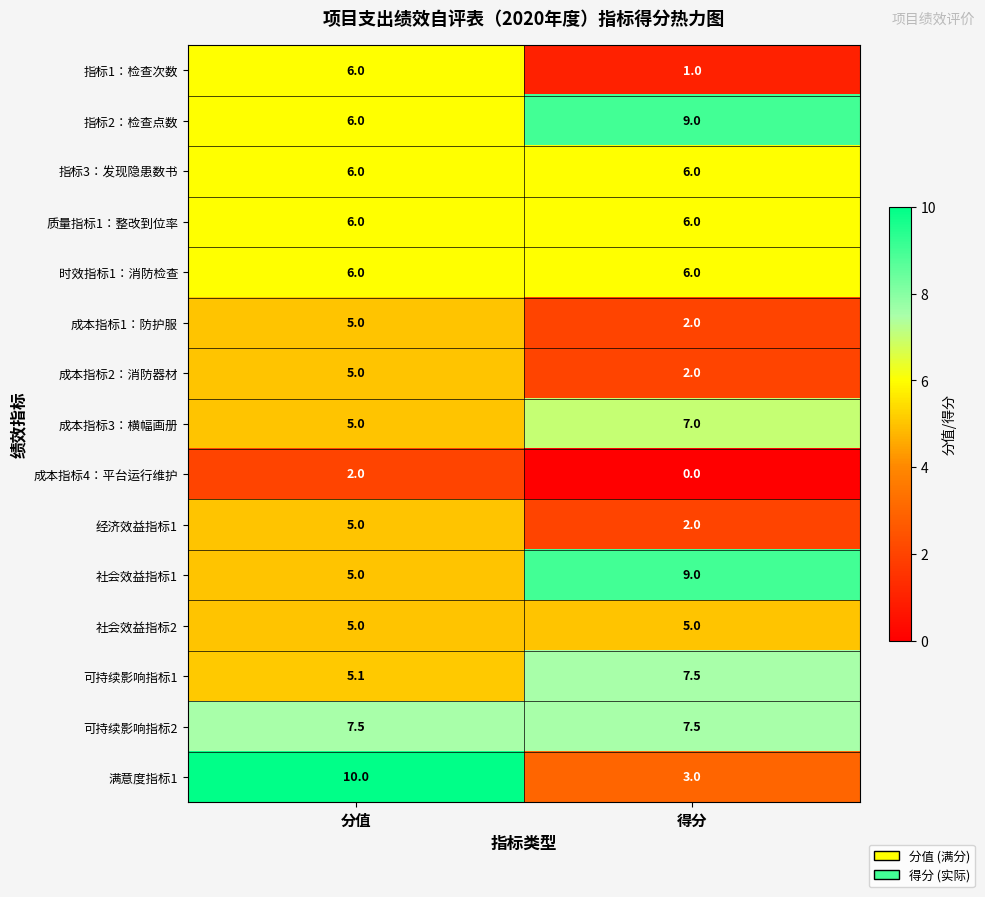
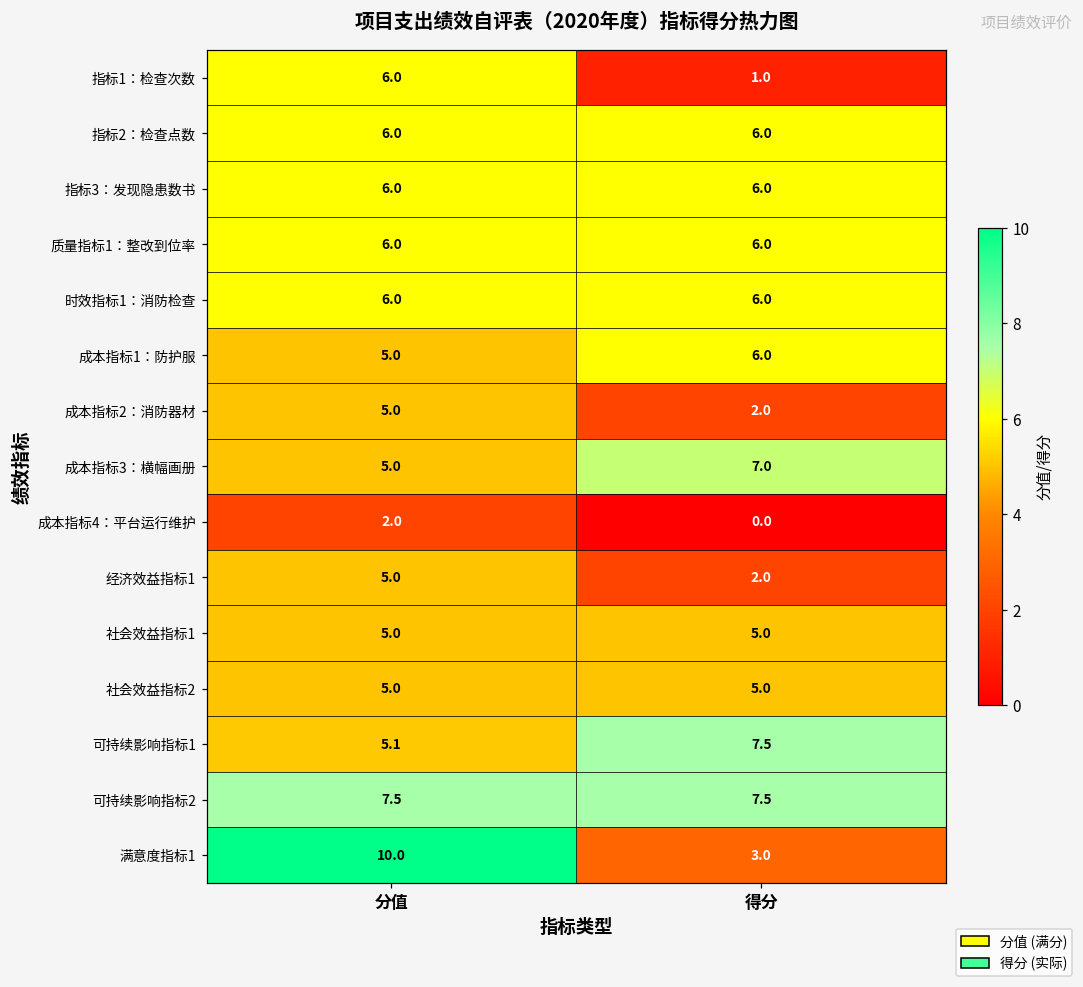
  {
    "指标1：检查次数": {
      "分值": 6.0,
      "得分": 1.0
    },
    "指标2：检查点数": {
      "分值": 6.0,
-     "得分": 9.0
+     "得分": 6.0
    },
    "指标3：发现隐患数书": {
      "分值": 6.0,
      "得分": 6.0
    },
    "质量指标1：整改到位率": {
      "分值": 6.0,
      "得分": 6.0
    },
    "时效指标1：消防检查": {
      "分值": 6.0,
      "得分": 6.0
    },
    "成本指标1：防护服": {
      "分值": 5.0,
-     "得分": 2.0
+     "得分": 6.0
    },
    "成本指标2：消防器材": {
      "分值": 5.0,
      "得分": 2.0
    },
    "成本指标3：横幅画册": {
      "分值": 5.0,
      "得分": 7.0
    },
    "成本指标4：平台运行维护": {
      "分值": 2.0,
      "得分": 0.0
    },
    "经济效益指标1": {
      "分值": 5.0,
      "得分": 2.0
    },
    "社会效益指标1": {
      "分值": 5.0,
-     "得分": 9.0
+     "得分": 5.0
    },
    "社会效益指标2": {
      "分值": 5.0,
      "得分": 5.0
    },
    "可持续影响指标1": {
      "分值": 5.1,
      "得分": 7.5
    },
    "可持续影响指标2": {
      "分值": 7.5,
      "得分": 7.5
    },
    "满意度指标1": {
      "分值": 10.0,
      "得分": 3.0
    }
  }
